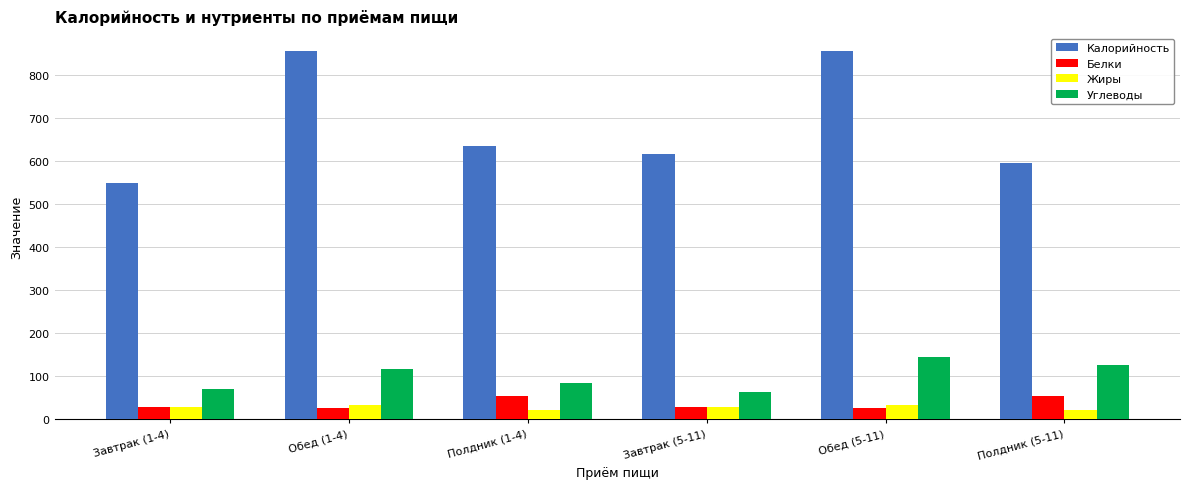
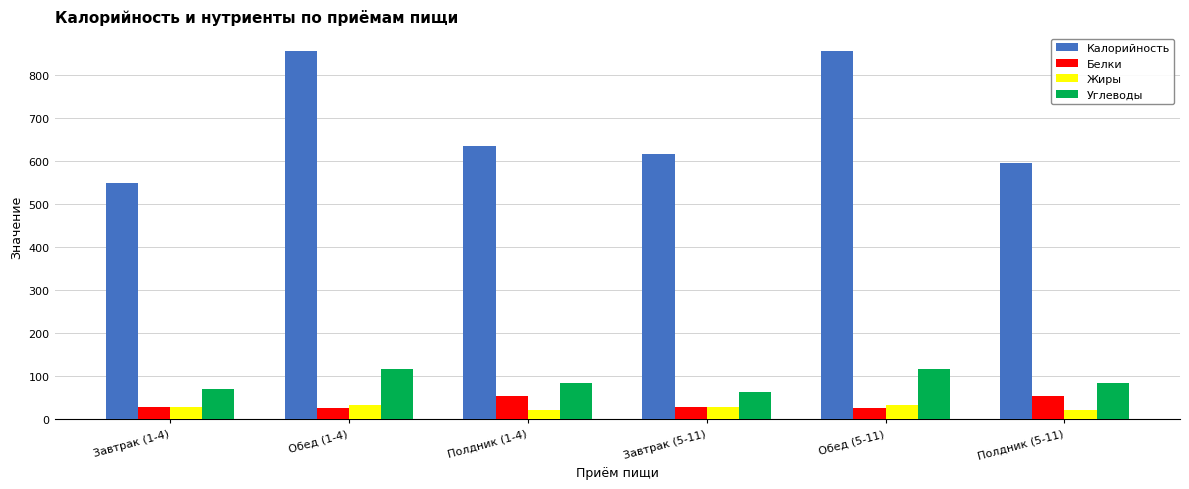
  {
    "Калорийность": {
      "Завтрак (1-4)": 550,
      "Обед (1-4)": 860,
      "Полдник (1-4)": 640,
      "Завтрак (5-11)": 620,
      "Обед (5-11)": 860,
      "Полдник (5-11)": 600
    },
    "Белки": {
      "Завтрак (1-4)": 30,
      "Обед (1-4)": 30,
      "Полдник (1-4)": 50,
      "Завтрак (5-11)": 30,
      "Обед (5-11)": 30,
      "Полдник (5-11)": 50
    },
    "Жиры": {
      "Завтрак (1-4)": 30,
      "Обед (1-4)": 30,
      "Полдник (1-4)": 20,
      "Завтрак (5-11)": 30,
      "Обед (5-11)": 30,
      "Полдник (5-11)": 20
    },
    "Углеводы": {
      "Завтрак (1-4)": 70,
      "Обед (1-4)": 120,
      "Полдник (1-4)": 80,
      "Завтрак (5-11)": 60,
-     "Обед (5-11)": 140,
-     "Полдник (5-11)": 120
+     "Обед (5-11)": 120,
+     "Полдник (5-11)": 80
    }
  }
